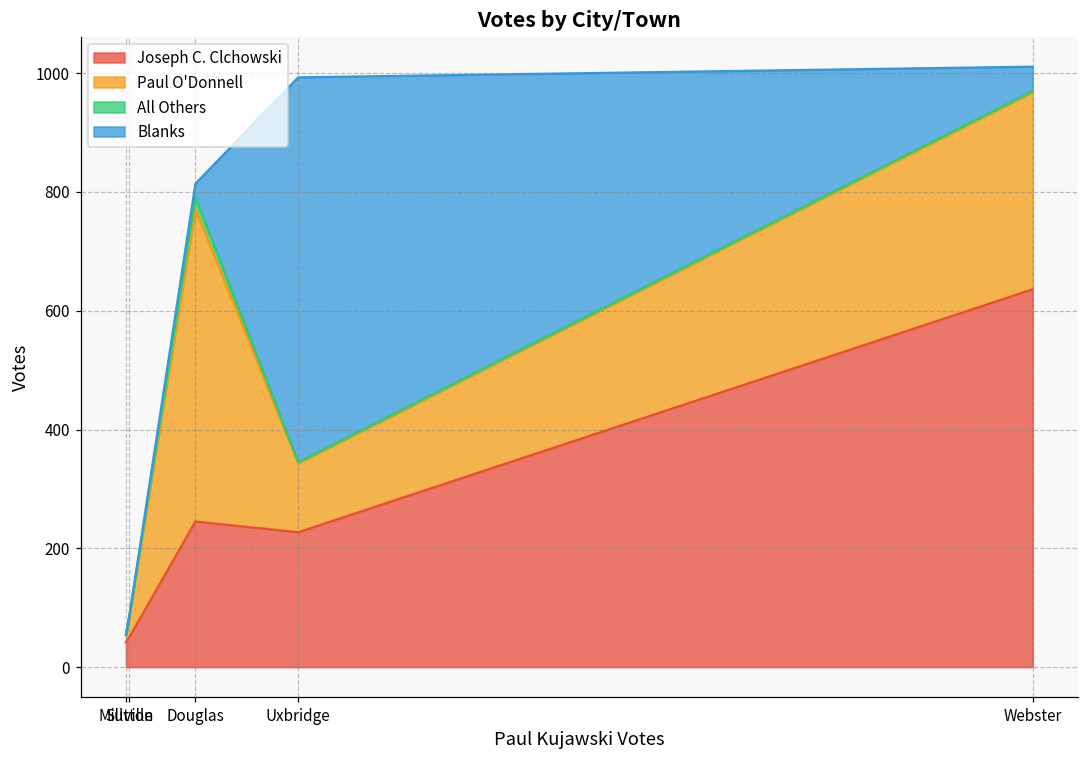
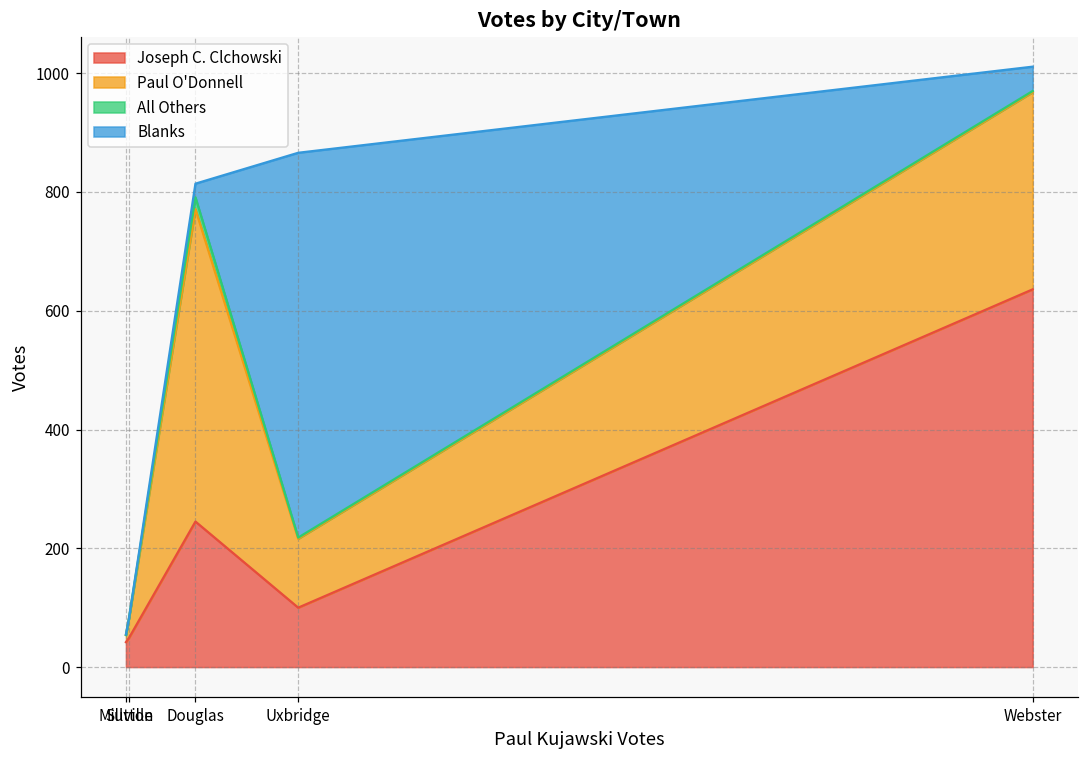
  {
    "Joseph C. Clchowski": {
      "Douglas": 250,
-     "Uxbridge": 230,
+     "Uxbridge": 100,
      "Webster": 640
    },
    "Paul O'Donnell": {
      "Douglas": 530
    },
    "All Others": {
      "Douglas": 20
    },
    "Blanks": {
      "Douglas": 20,
      "Uxbridge": 650,
      "Webster": 40
    }
  }
